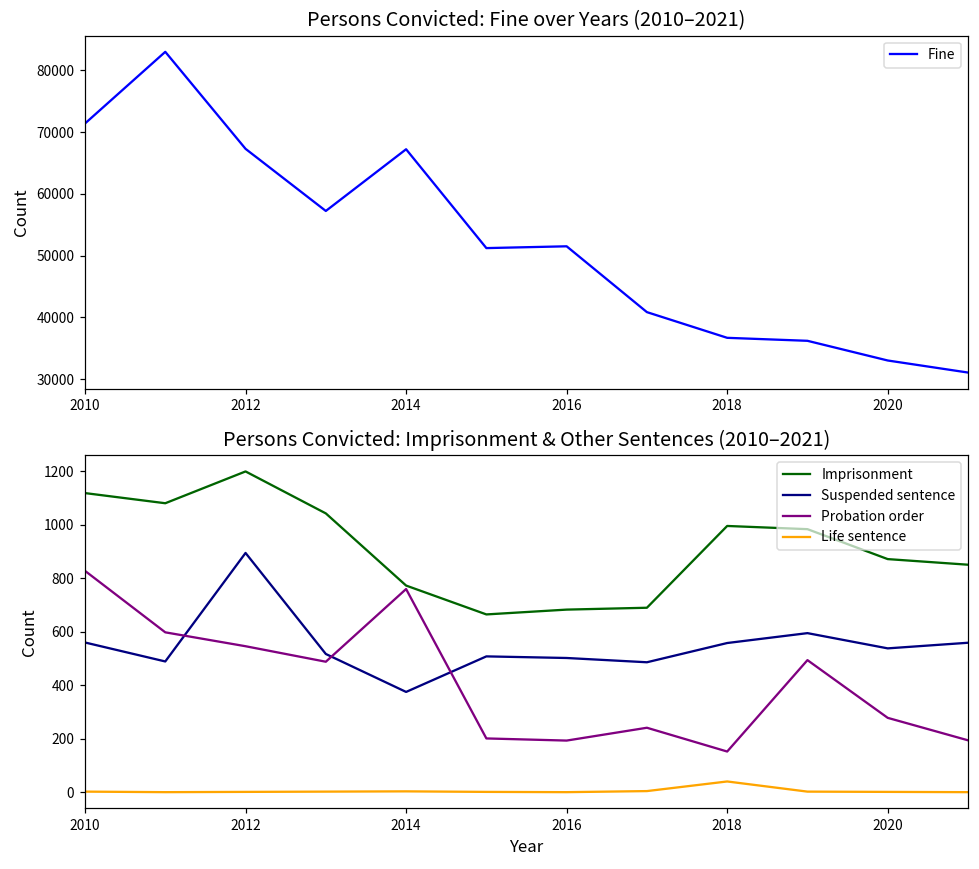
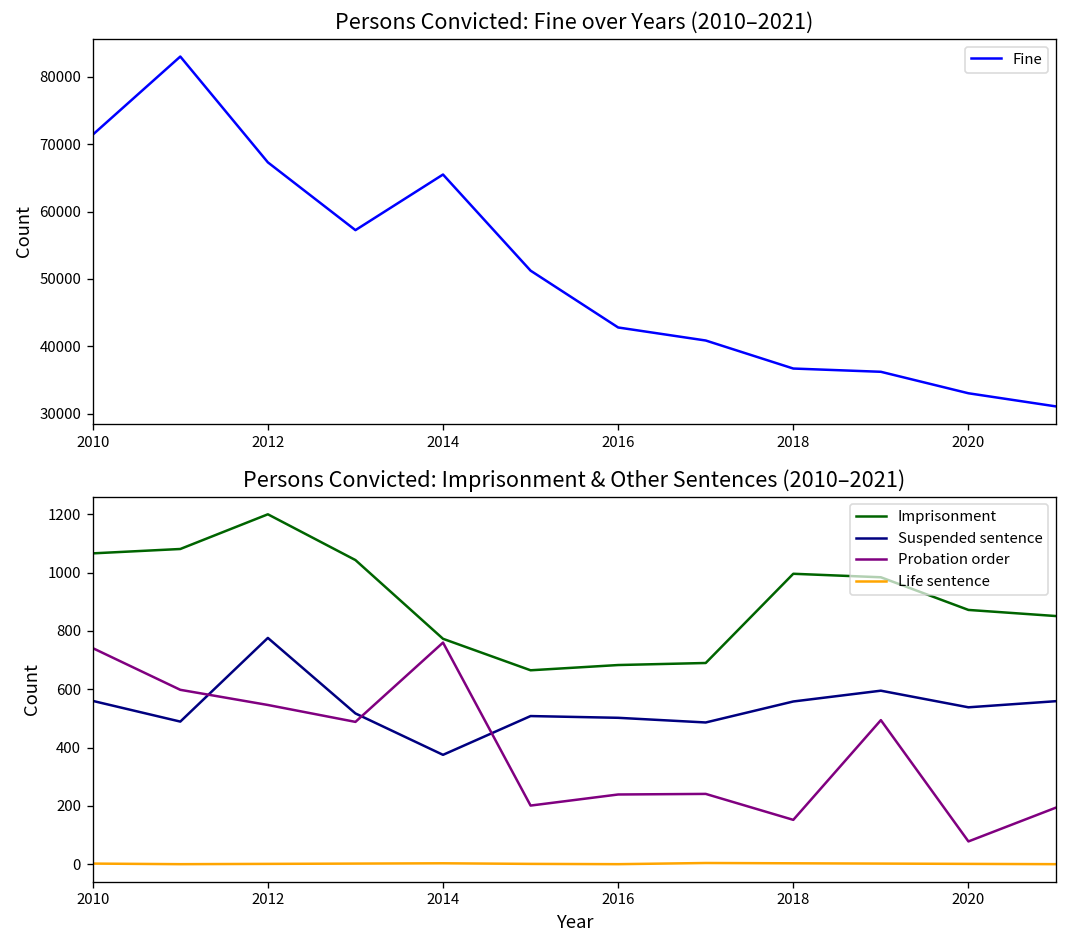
  {
    "Persons Convicted: Fine over Years (2010–2021)": {
      "2010": 71000,
      "2012": 67000,
-     "2014": 67000,
-     "2016": 52000,
+     "2014": 65000,
+     "2016": 43000,
      "2018": 37000,
      "2020": 33000
    },
    "Persons Convicted: Imprisonment & Other Sentences (2010–2021)": {
      "Imprisonment": {
-       "2010": 1120,
+       "2010": 1070,
        "2012": 1200,
        "2014": 770,
        "2016": 680,
        "2018": 1000,
        "2020": 870
      },
      "Suspended sentence": {
        "2010": 560,
-       "2012": 900,
+       "2012": 780,
        "2014": 380,
        "2016": 500,
        "2018": 560,
        "2020": 540
      },
      "Probation order": {
-       "2010": 830,
+       "2010": 740,
        "2012": 550,
        "2014": 760,
-       "2016": 190,
+       "2016": 240,
        "2018": 150,
-       "2020": 280
+       "2020": 80
      },
      "Life sentence": {
        "2010": 0,
        "2012": 0,
        "2014": 0,
        "2016": 0,
-       "2018": 40,
+       "2018": 0,
        "2020": 0
      }
    }
  }
